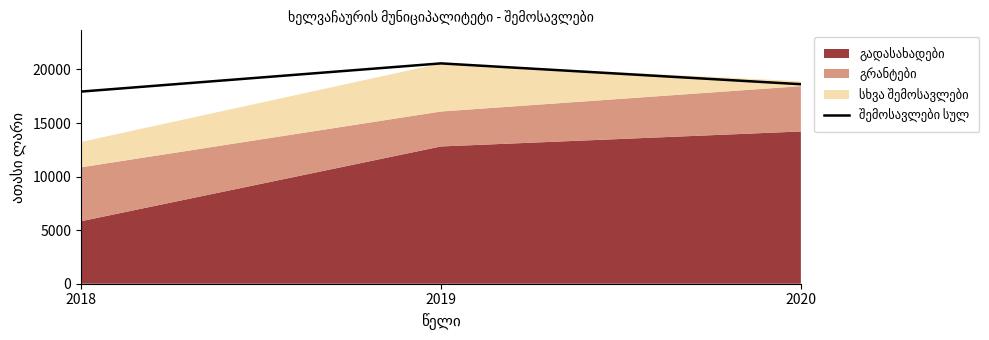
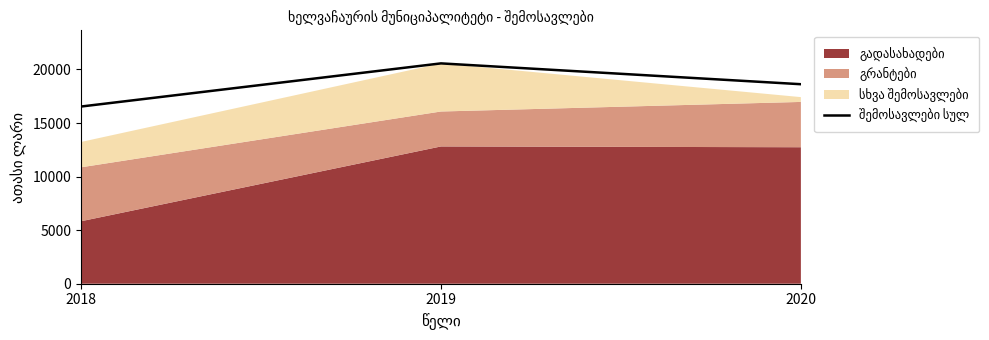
  {
    "შემოსავლები სულ": {
-     "2018": 17900
+     "2018": 16500
    },
    "გადასახადები": {
      "2018": 5800,
      "2019": 12800,
-     "2020": 14200
+     "2020": 12700
    },
    "გრანტები": {
      "2018": 5000,
      "2019": 3300
    },
    "სხვა შემოსავლები": {
      "2018": 2400,
      "2020": 400
    }
  }
